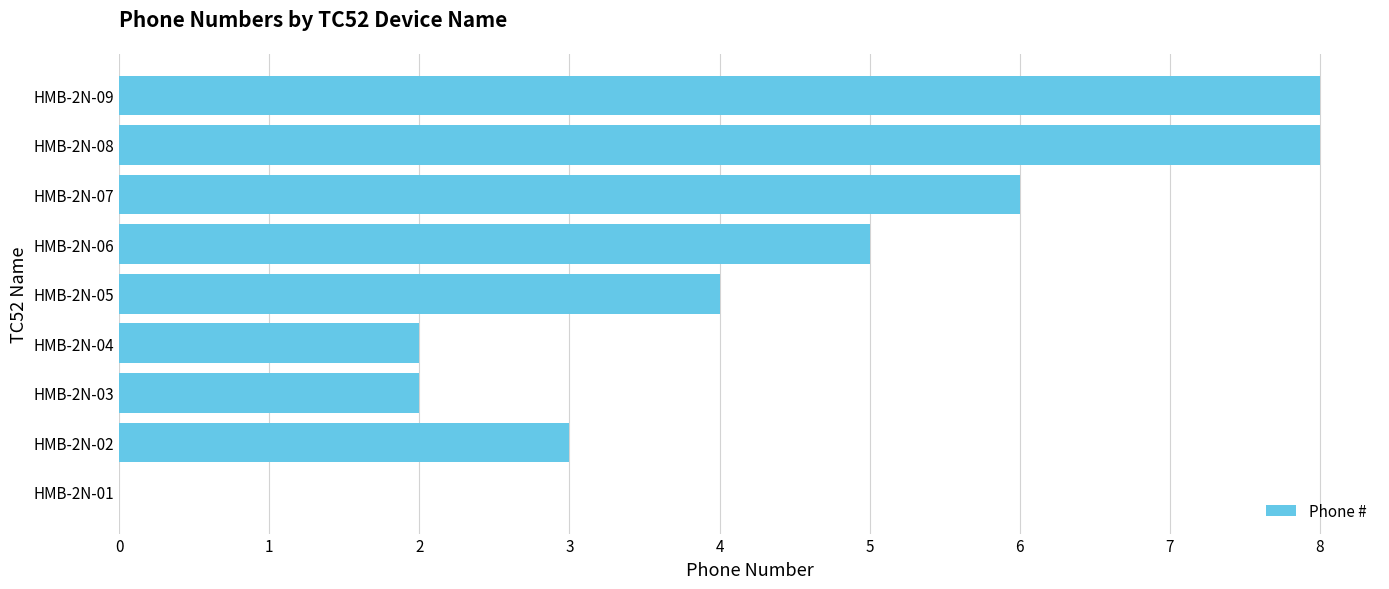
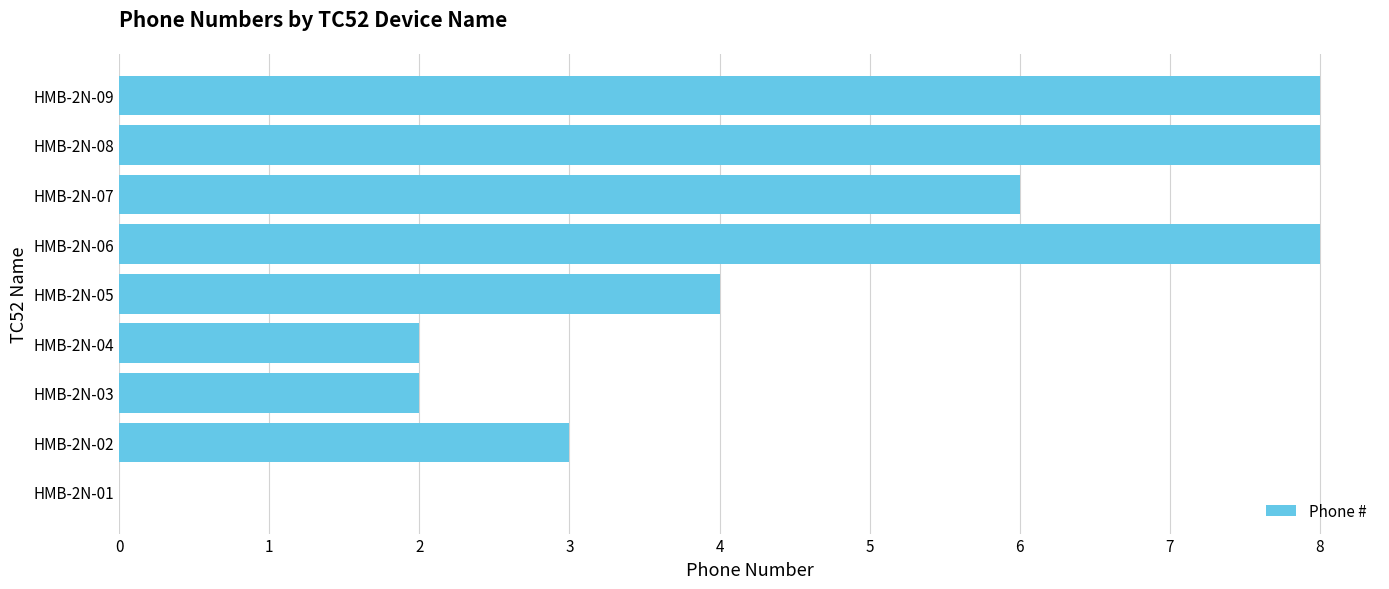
  {
    "HMB-2N-09": 8.00,
    "HMB-2N-08": 8.00,
    "HMB-2N-07": 6.00,
-   "HMB-2N-06": 5.00,
+   "HMB-2N-06": 8.00,
    "HMB-2N-05": 4.00,
    "HMB-2N-04": 2.00,
    "HMB-2N-03": 2.00,
    "HMB-2N-02": 3.00,
    "HMB-2N-01": 0.00
  }
